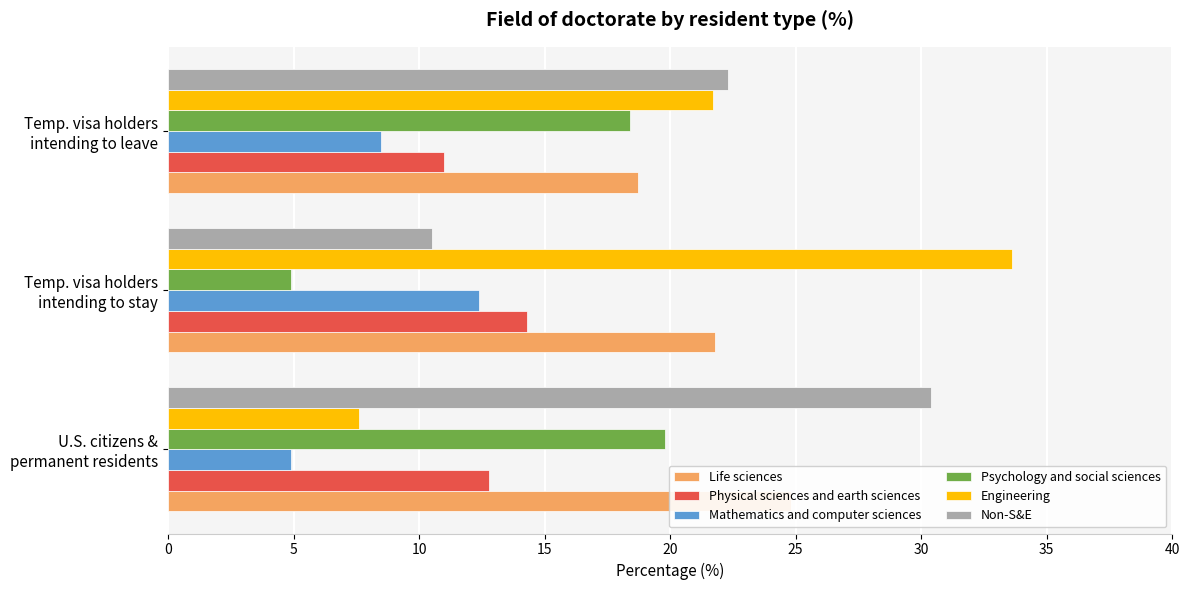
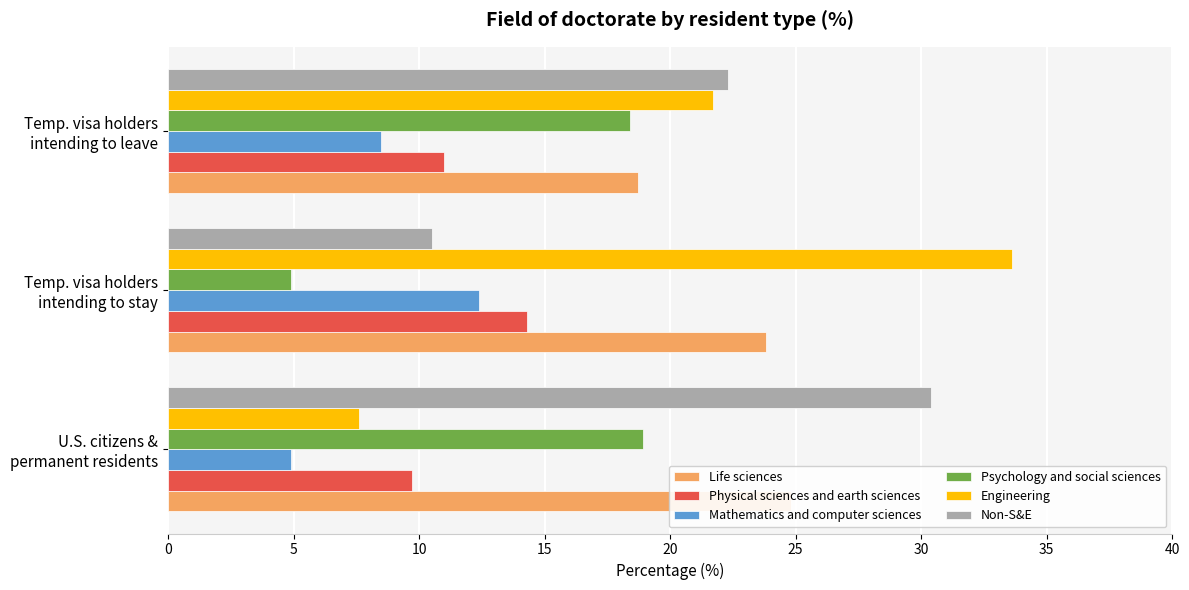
  {
    "Life sciences": {
      "Temp. visa holders intending to leave": 18.7,
-     "Temp. visa holders intending to stay": 21.8
+     "Temp. visa holders intending to stay": 23.8
    },
    "Physical sciences and earth sciences": {
      "Temp. visa holders intending to leave": 11.0,
      "Temp. visa holders intending to stay": 14.3,
-     "U.S. citizens & permanent residents": 12.8
+     "U.S. citizens & permanent residents": 9.7
    },
    "Mathematics and computer sciences": {
      "Temp. visa holders intending to leave": 8.5,
      "Temp. visa holders intending to stay": 12.4,
      "U.S. citizens & permanent residents": 4.9
    },
    "Psychology and social sciences": {
      "Temp. visa holders intending to leave": 18.4,
      "Temp. visa holders intending to stay": 4.9,
-     "U.S. citizens & permanent residents": 19.8
+     "U.S. citizens & permanent residents": 18.9
    },
    "Engineering": {
      "Temp. visa holders intending to leave": 21.7,
      "Temp. visa holders intending to stay": 33.6,
      "U.S. citizens & permanent residents": 7.6
    },
    "Non-S&E": {
      "Temp. visa holders intending to leave": 22.3,
      "Temp. visa holders intending to stay": 10.5,
      "U.S. citizens & permanent residents": 30.4
    }
  }
